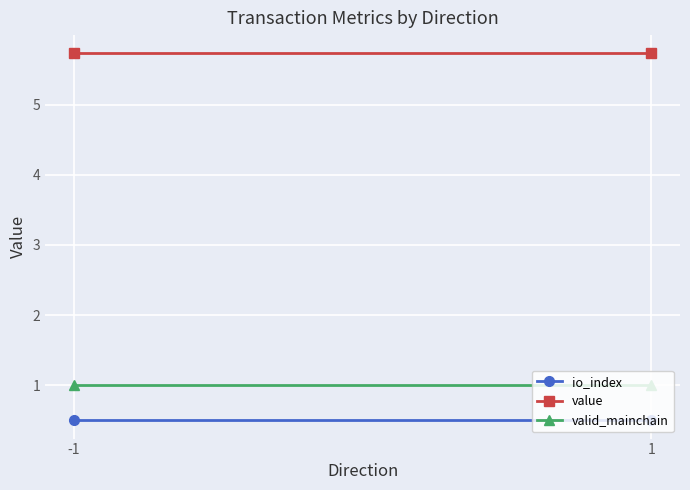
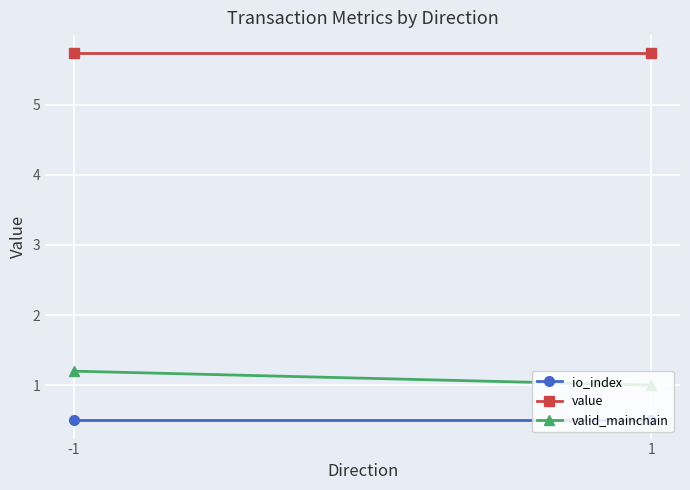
  {
    "io_index": {
      "-1": 0.5
    },
    "value": {
      "-1": 5.7,
      "1": 5.7
    },
    "valid_mainchain": {
-     "-1": 1.0
+     "-1": 1.2
    }
  }
